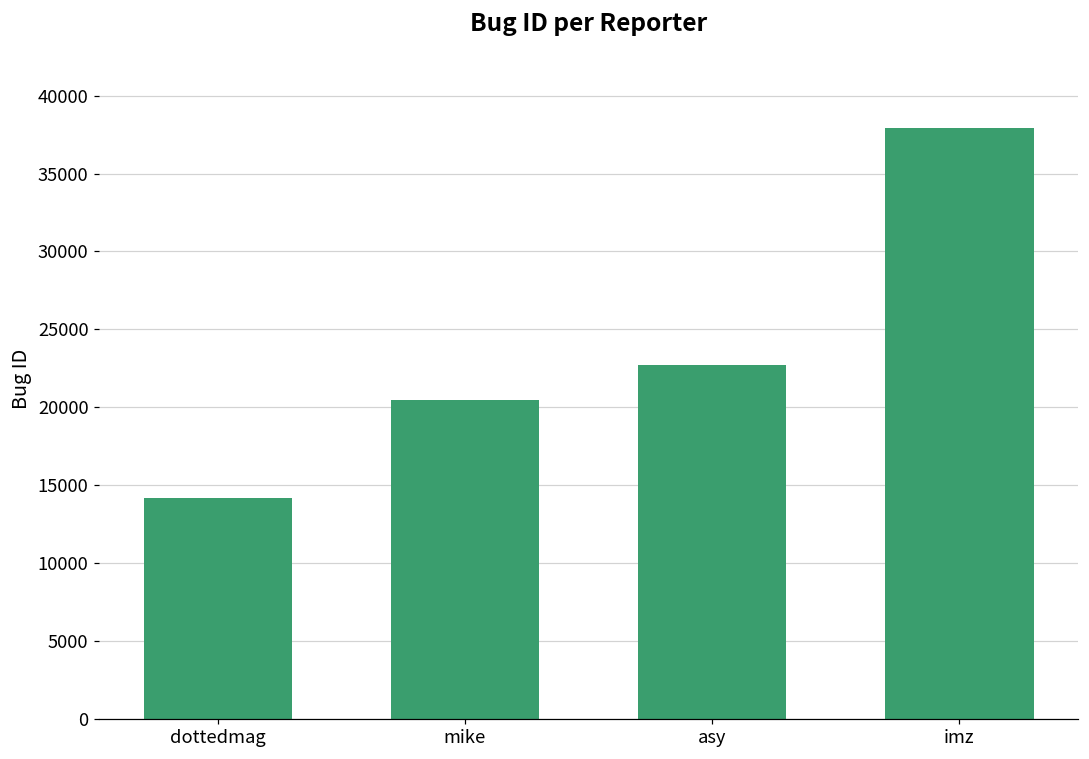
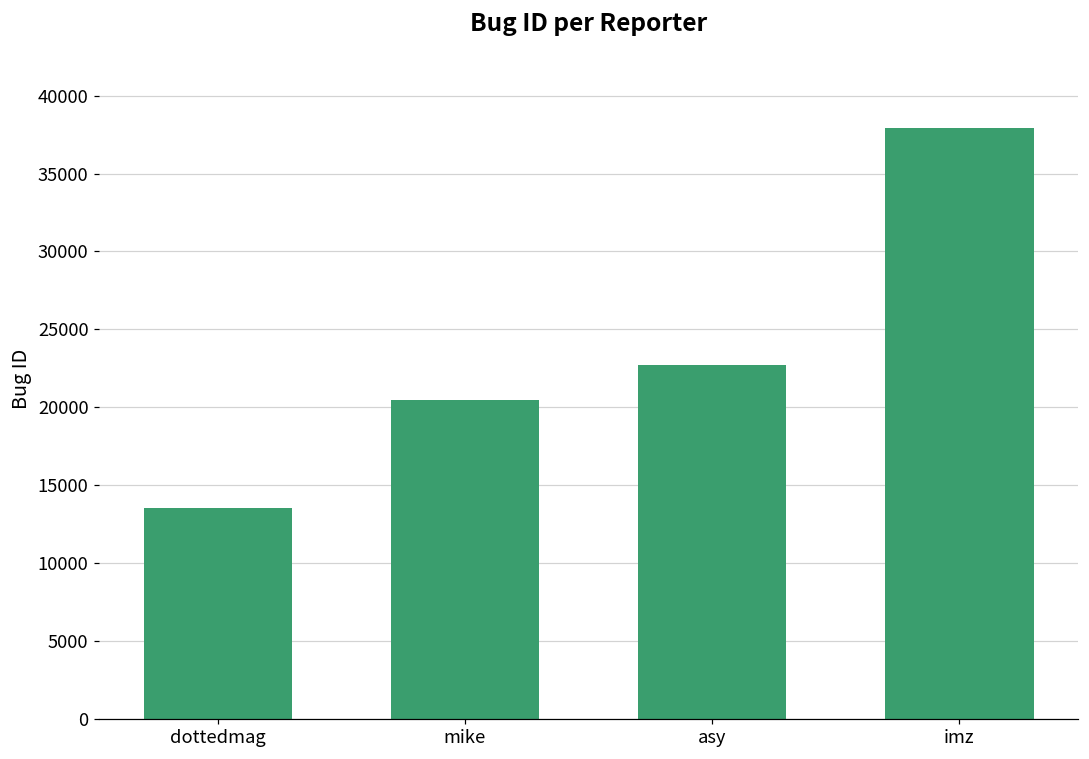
  {
-   "dottedmag": 14100,
+   "dottedmag": 13500,
    "mike": 20400,
    "asy": 22700,
    "imz": 37900
  }
